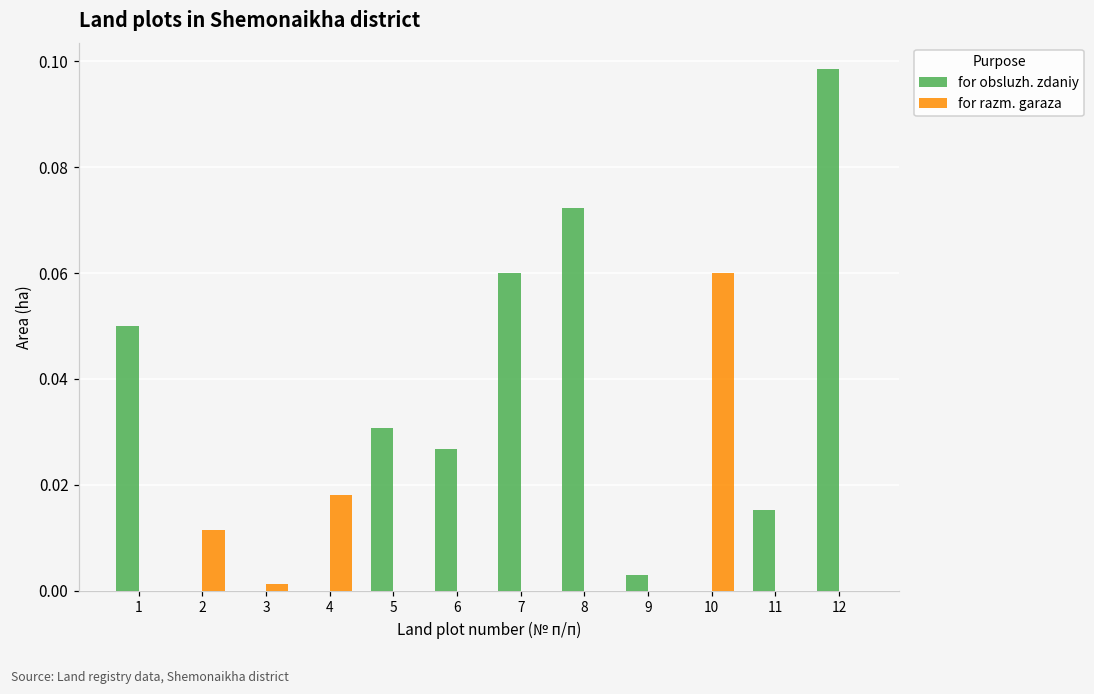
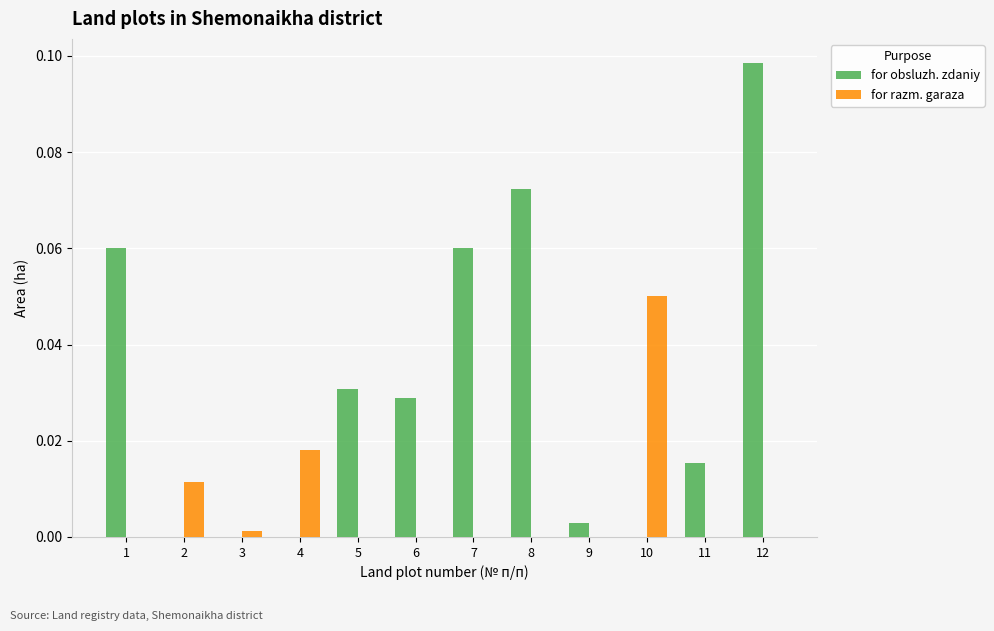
  {
    "for obsluzh. zdaniy": {
-     "1": 0.05,
+     "1": 0.06,
      "2": 0.000,
      "3": 0.000,
      "4": 0.000,
      "5": 0.031,
-     "6": 0.027,
+     "6": 0.029,
      "7": 0.060,
      "8": 0.072,
      "9": 0.003,
      "10": 0.000,
      "11": 0.015,
      "12": 0.099
    },
    "for razm. garaza": {
      "1": 0.00,
      "2": 0.011,
      "3": 0.001,
      "4": 0.018,
      "5": 0.00,
      "6": 0.00,
      "7": 0.00,
      "8": 0.00,
      "9": 0.00,
-     "10": 0.06,
+     "10": 0.05,
      "11": 0.00,
      "12": 0.00
    }
  }
